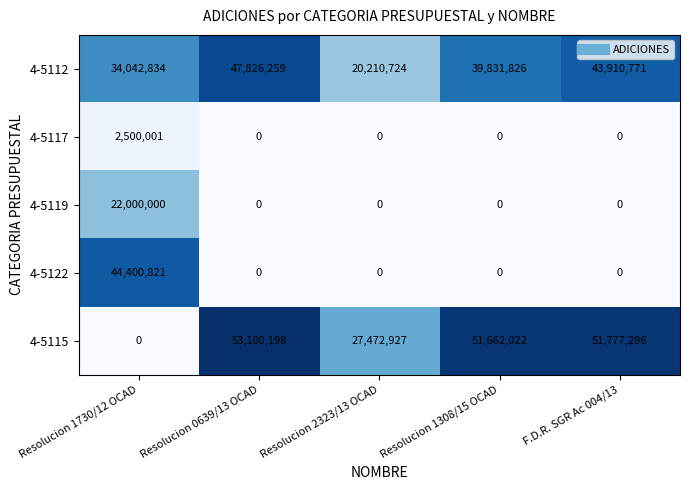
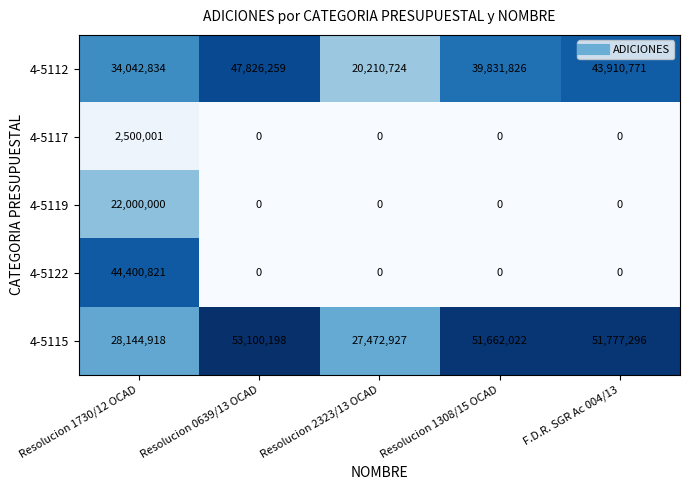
  {
    "4-5112": {
      "Resolucion 1730/12 OCAD": "34,042,834",
      "Resolucion 0639/13 OCAD": "47,826,259",
      "Resolucion 2323/13 OCAD": "20,210,724",
      "Resolucion 1308/15 OCAD": "39,831,826",
      "F.D.R. SGR Ac 004/13": "43,910,771"
    },
    "4-5117": {
      "Resolucion 1730/12 OCAD": "2,500,001",
      "Resolucion 0639/13 OCAD": "0",
      "Resolucion 2323/13 OCAD": "0",
      "Resolucion 1308/15 OCAD": "0",
      "F.D.R. SGR Ac 004/13": "0"
    },
    "4-5119": {
      "Resolucion 1730/12 OCAD": "22,000,000",
      "Resolucion 0639/13 OCAD": "0",
      "Resolucion 2323/13 OCAD": "0",
      "Resolucion 1308/15 OCAD": "0",
      "F.D.R. SGR Ac 004/13": "0"
    },
    "4-5122": {
      "Resolucion 1730/12 OCAD": "44,400,821",
      "Resolucion 0639/13 OCAD": "0",
      "Resolucion 2323/13 OCAD": "0",
      "Resolucion 1308/15 OCAD": "0",
      "F.D.R. SGR Ac 004/13": "0"
    },
    "4-5115": {
-     "Resolucion 1730/12 OCAD": "0",
+     "Resolucion 1730/12 OCAD": "28,144,918",
      "Resolucion 0639/13 OCAD": "53,100,198",
      "Resolucion 2323/13 OCAD": "27,472,927",
      "Resolucion 1308/15 OCAD": "51,662,022",
      "F.D.R. SGR Ac 004/13": "51,777,296"
    }
  }
